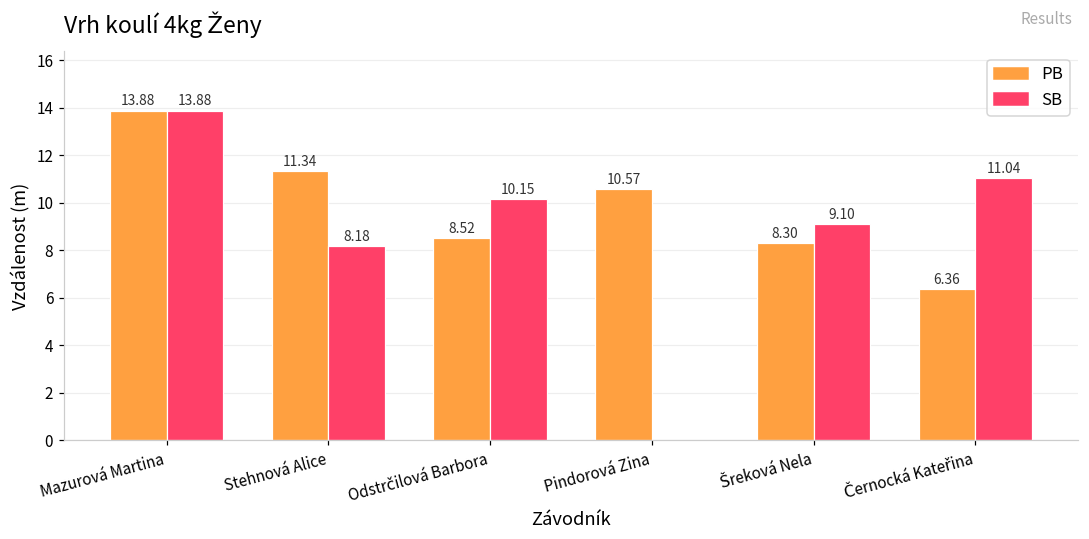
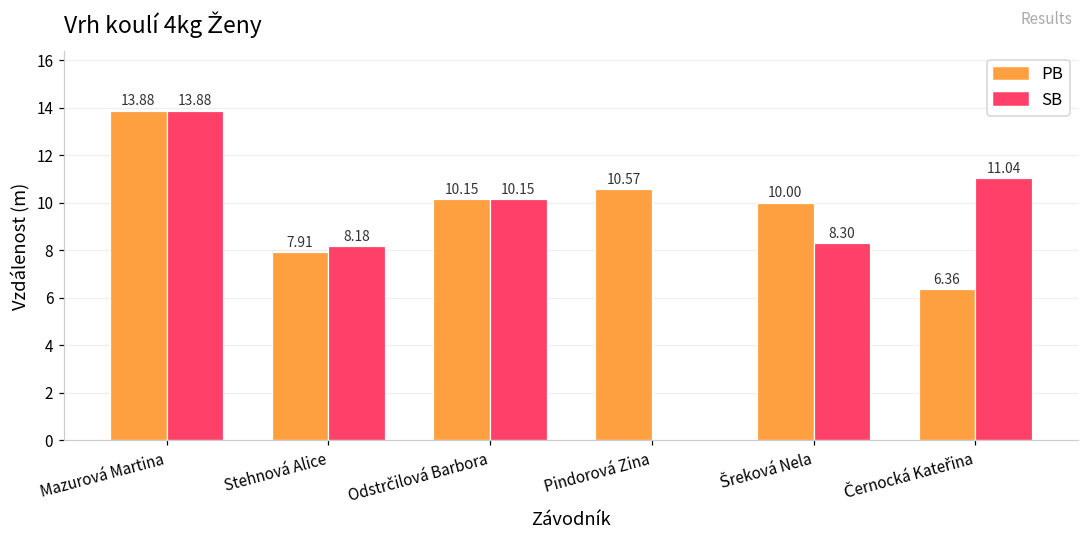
  {
    "PB": {
      "Mazurová Martina": 13.88,
-     "Stehnová Alice": 11.34,
-     "Odstrčilová Barbora": 8.52,
+     "Stehnová Alice": 7.91,
+     "Odstrčilová Barbora": 10.15,
      "Pindorová Zina": 10.57,
-     "Šreková Nela": 8.30,
+     "Šreková Nela": 10.00,
      "Černocká Kateřina": 6.36
    },
    "SB": {
      "Mazurová Martina": 13.88,
      "Stehnová Alice": 8.18,
      "Odstrčilová Barbora": 10.15,
-     "Šreková Nela": 9.10,
+     "Šreková Nela": 8.30,
      "Černocká Kateřina": 11.04
    }
  }
